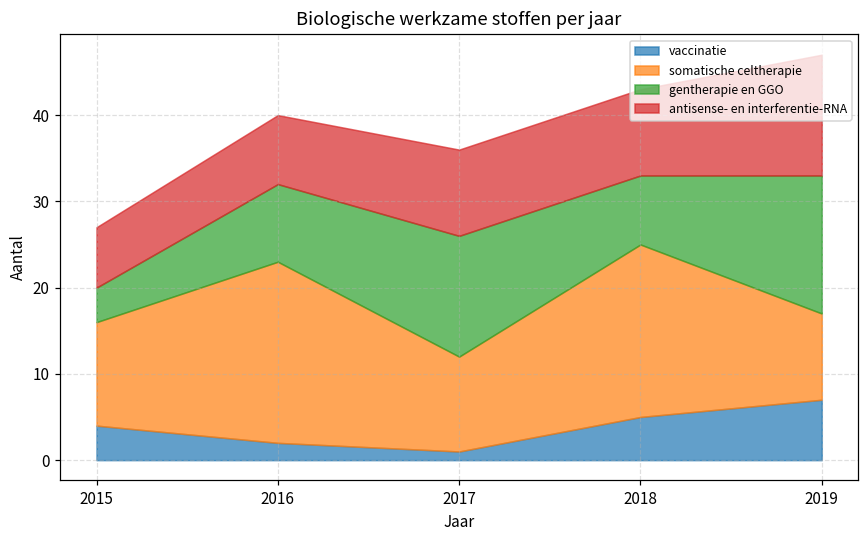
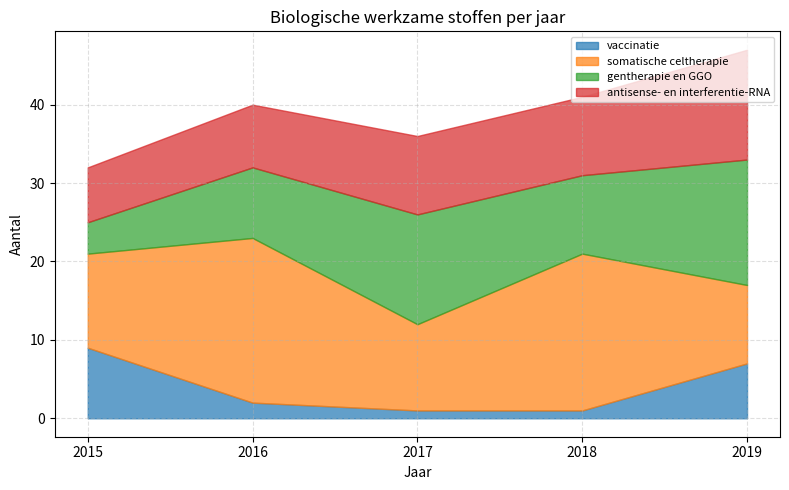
  {
    "vaccinatie": {
-     "2015": 4,
+     "2015": 9,
      "2016": 2,
      "2017": 1,
-     "2018": 5,
+     "2018": 1,
      "2019": 7
    },
    "somatische celtherapie": {
      "2015": 12,
      "2016": 21,
      "2017": 11,
      "2018": 20,
      "2019": 10
    },
    "gentherapie en GGO": {
      "2015": 4,
      "2016": 9,
      "2017": 14,
-     "2018": 8,
+     "2018": 10,
      "2019": 16
    },
    "antisense- en interferentie-RNA": {
      "2015": 7,
      "2016": 8,
      "2017": 10
    }
  }
